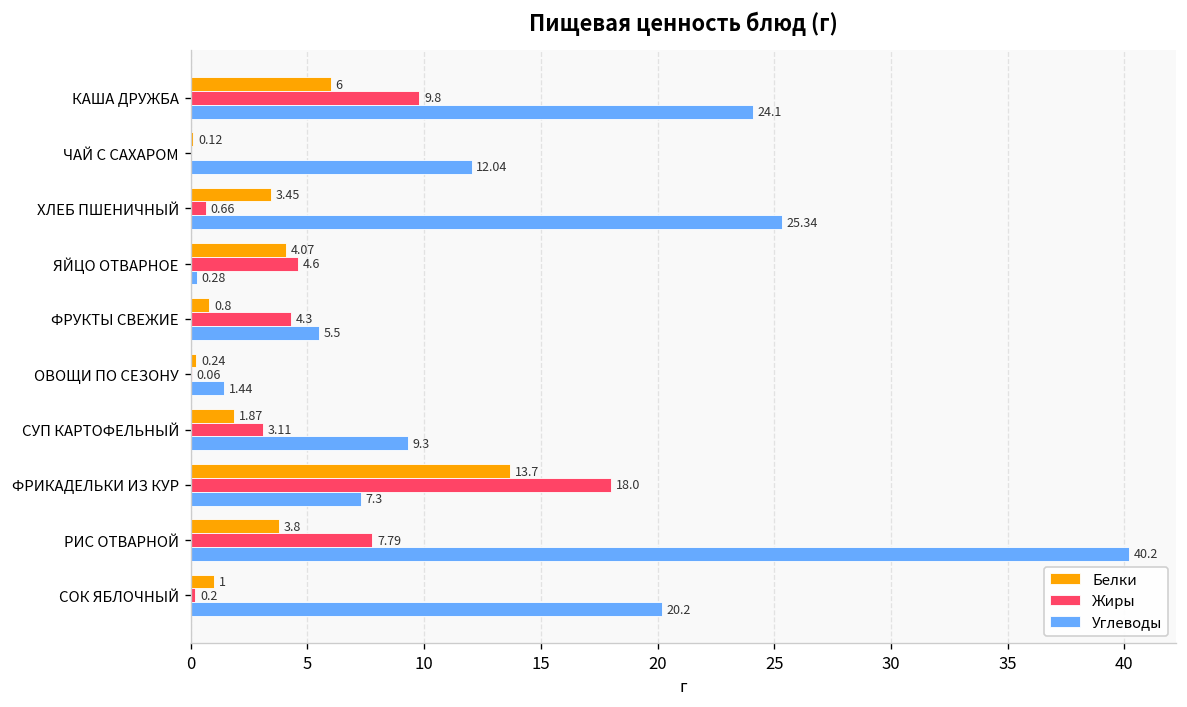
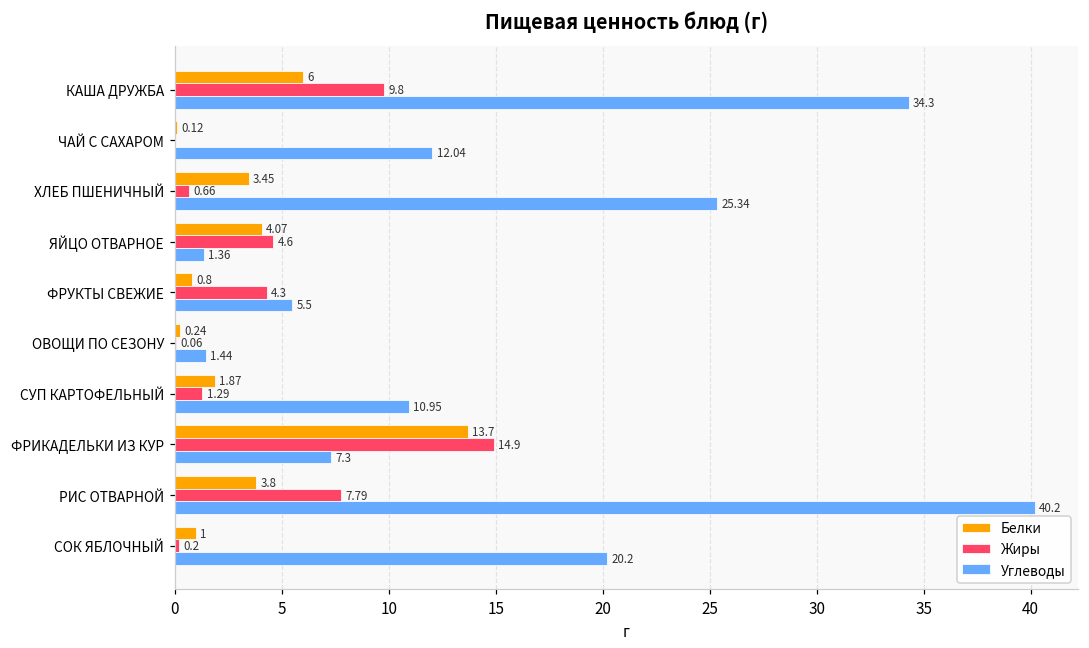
  {
    "Белки": {
      "КАША ДРУЖБА": 6,
      "ЧАЙ С САХАРОМ": 0.12,
      "ХЛЕБ ПШЕНИЧНЫЙ": 3.45,
      "ЯЙЦО ОТВАРНОЕ": 4.07,
      "ФРУКТЫ СВЕЖИЕ": 0.8,
      "ОВОЩИ ПО СЕЗОНУ": 0.24,
      "СУП КАРТОФЕЛЬНЫЙ": 1.87,
      "ФРИКАДЕЛЬКИ ИЗ КУР": 13.7,
      "РИС ОТВАРНОЙ": 3.8,
      "СОК ЯБЛОЧНЫЙ": 1
    },
    "Жиры": {
      "КАША ДРУЖБА": 9.8,
      "ХЛЕБ ПШЕНИЧНЫЙ": 0.66,
      "ЯЙЦО ОТВАРНОЕ": 4.6,
      "ФРУКТЫ СВЕЖИЕ": 4.3,
      "ОВОЩИ ПО СЕЗОНУ": 0.06,
-     "СУП КАРТОФЕЛЬНЫЙ": 3.11,
-     "ФРИКАДЕЛЬКИ ИЗ КУР": 18.0,
+     "СУП КАРТОФЕЛЬНЫЙ": 1.29,
+     "ФРИКАДЕЛЬКИ ИЗ КУР": 14.9,
      "РИС ОТВАРНОЙ": 7.79,
      "СОК ЯБЛОЧНЫЙ": 0.2
    },
    "Углеводы": {
-     "КАША ДРУЖБА": 24.1,
+     "КАША ДРУЖБА": 34.3,
      "ЧАЙ С САХАРОМ": 12.04,
      "ХЛЕБ ПШЕНИЧНЫЙ": 25.34,
-     "ЯЙЦО ОТВАРНОЕ": 0.28,
+     "ЯЙЦО ОТВАРНОЕ": 1.36,
      "ФРУКТЫ СВЕЖИЕ": 5.5,
      "ОВОЩИ ПО СЕЗОНУ": 1.44,
-     "СУП КАРТОФЕЛЬНЫЙ": 9.3,
+     "СУП КАРТОФЕЛЬНЫЙ": 10.95,
      "ФРИКАДЕЛЬКИ ИЗ КУР": 7.3,
      "РИС ОТВАРНОЙ": 40.2,
      "СОК ЯБЛОЧНЫЙ": 20.2
    }
  }
